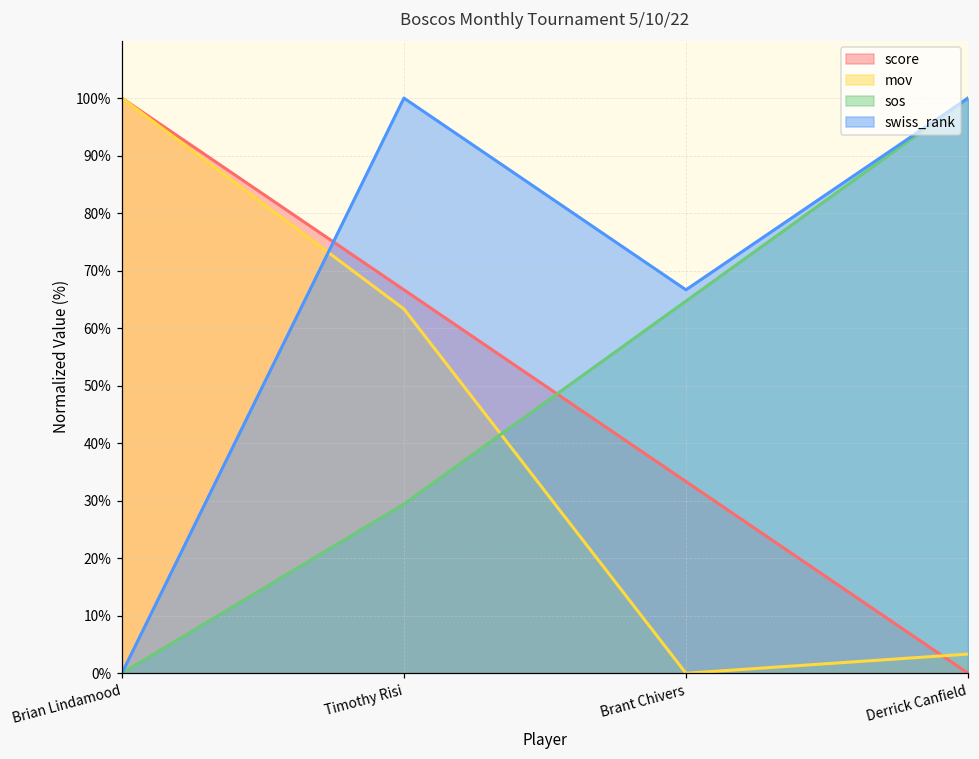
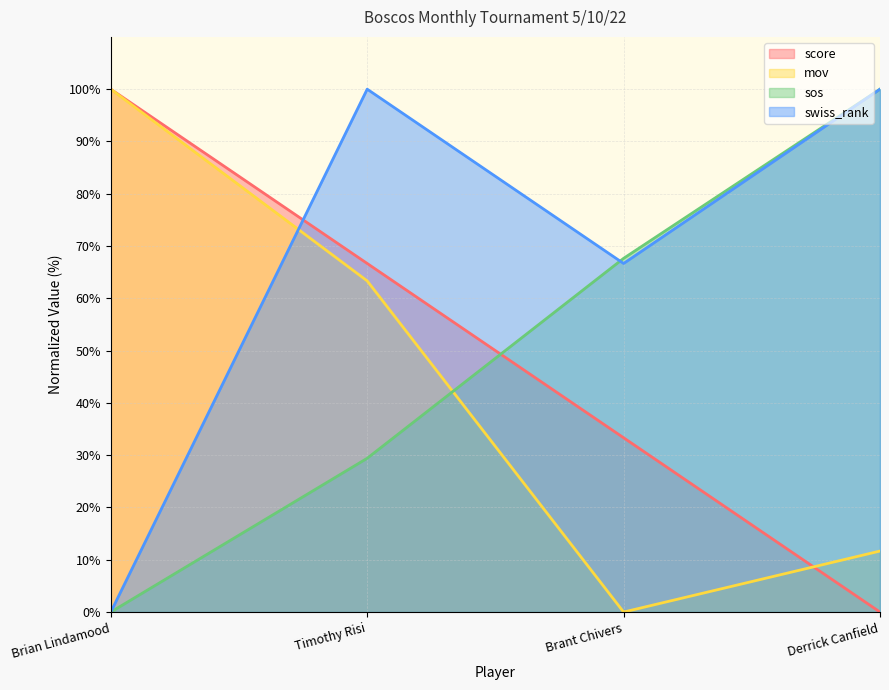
  {
    "score": {
      "Timothy Risi": "67%",
      "Brant Chivers": "33%",
      "Derrick Canfield": "0%"
    },
    "mov": {
      "Timothy Risi": "63%",
      "Brant Chivers": "0%",
-     "Derrick Canfield": "3%"
+     "Derrick Canfield": "12%"
    },
    "sos": {
      "Timothy Risi": "29%",
-     "Brant Chivers": "65%"
+     "Brant Chivers": "68%"
    },
    "swiss_rank": {
      "Timothy Risi": "100%",
      "Brant Chivers": "67%"
    }
  }
